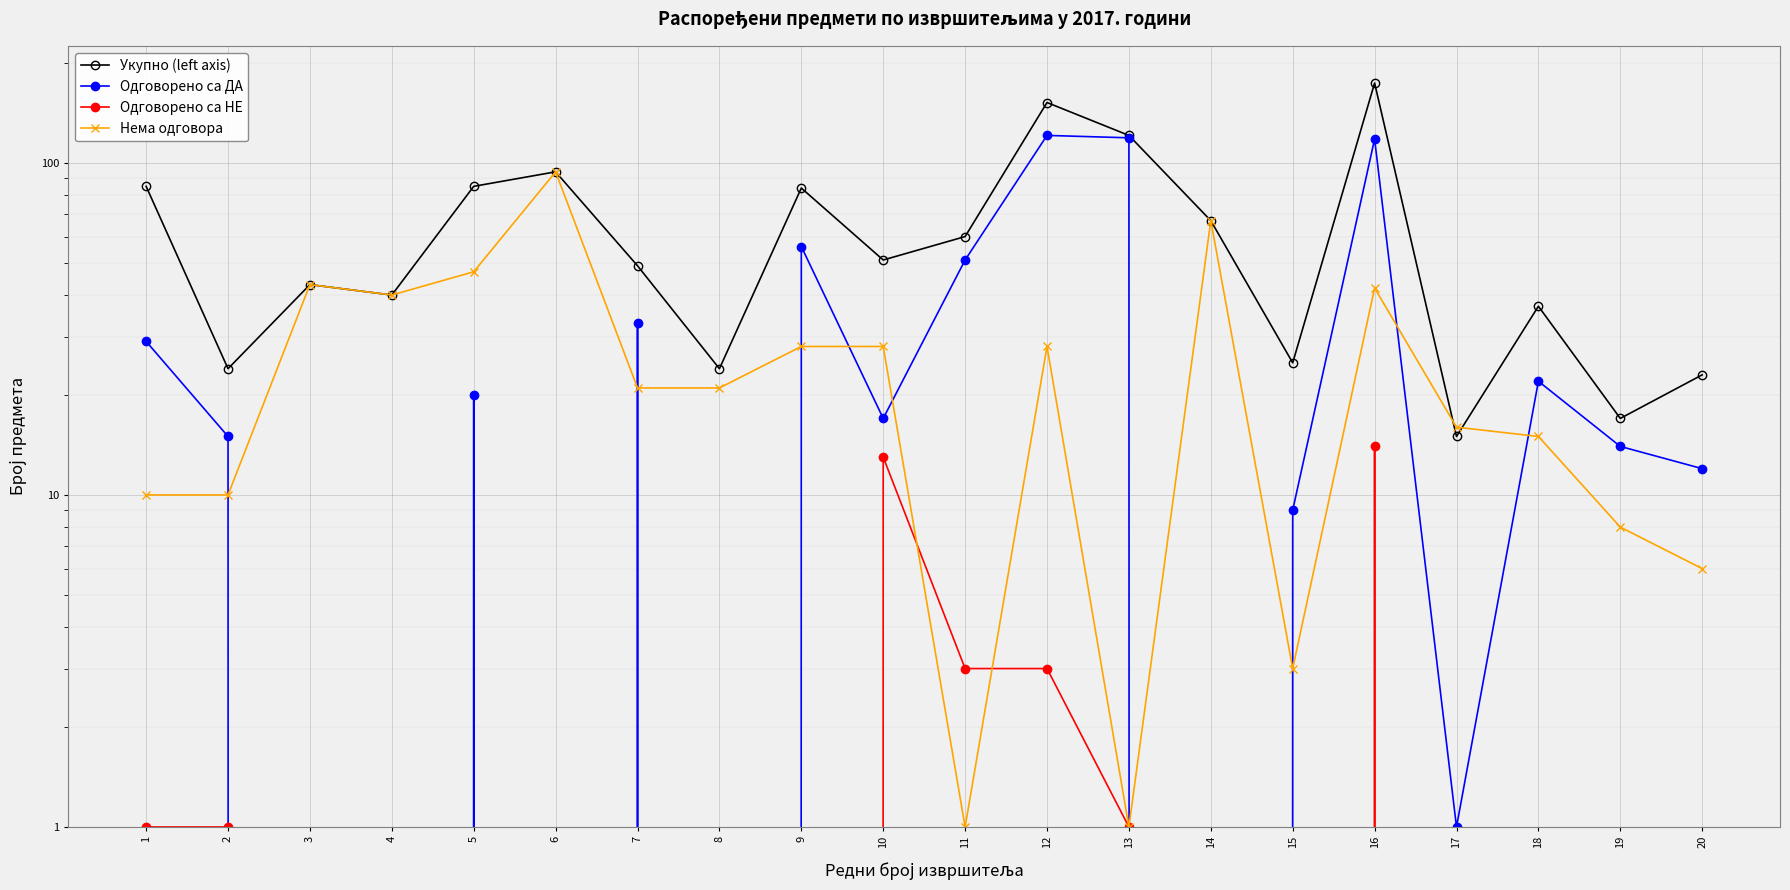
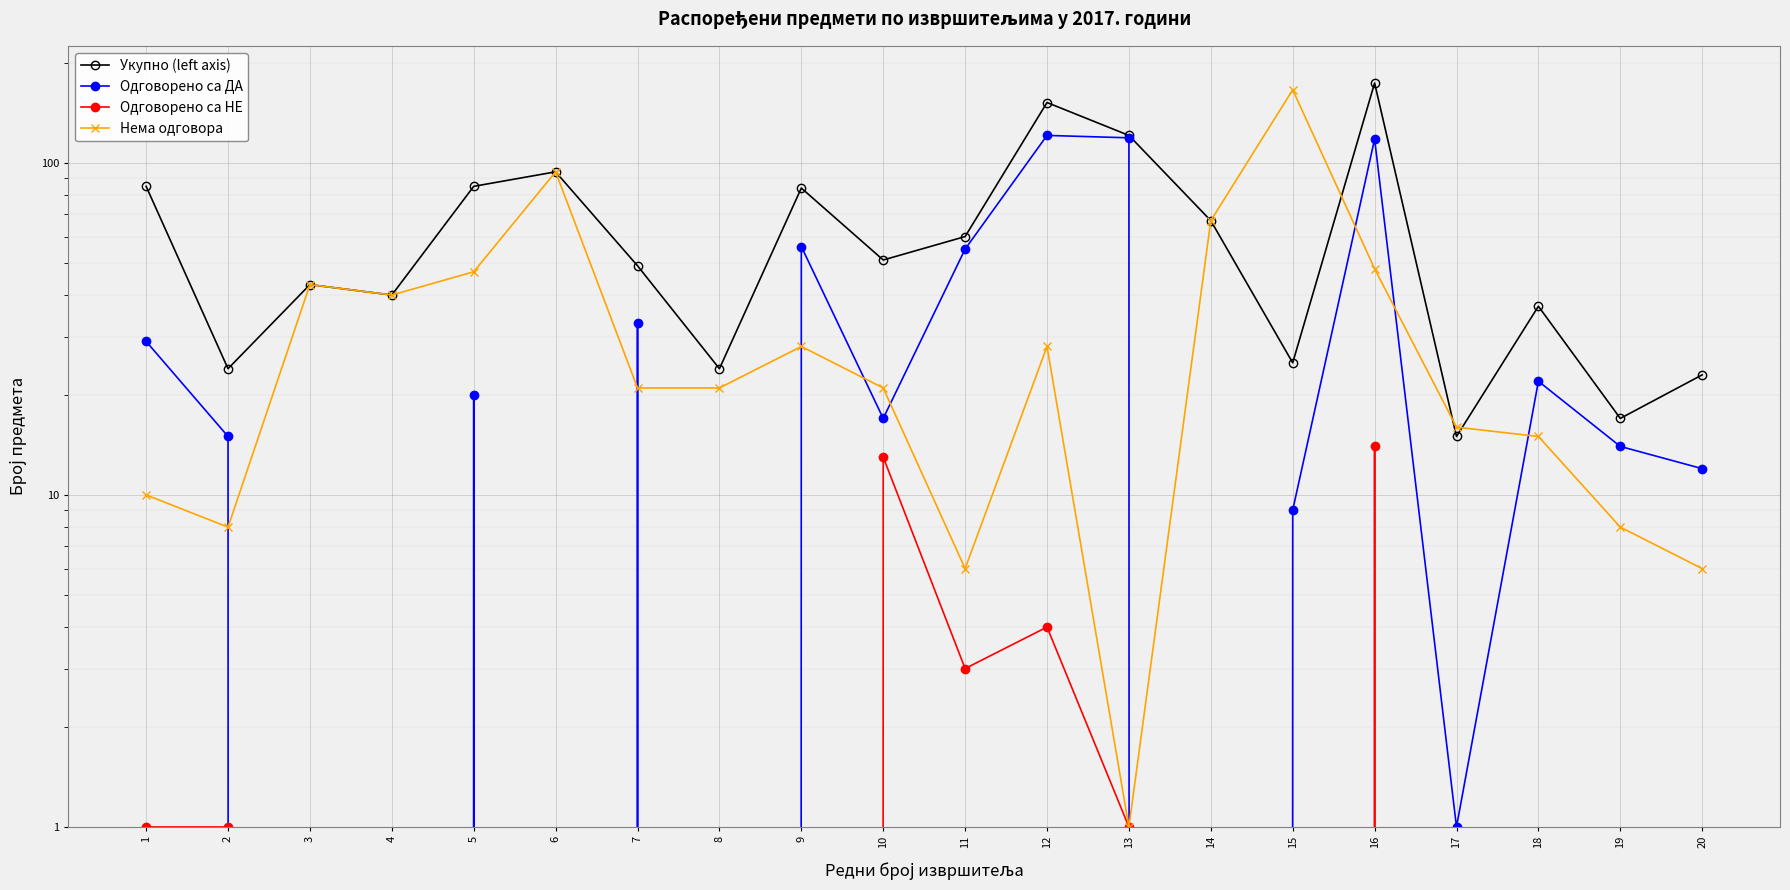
  {
    "Укупно (left axis)": {
      "1": 85,
      "2": 24,
      "5": 85,
      "7": 49,
      "8": 24,
      "9": 84,
      "10": 51,
      "11": 60,
      "12": 150,
      "15": 25,
      "16": 170,
      "17": 15,
      "18": 37,
      "19": 17,
      "20": 23
    },
    "Одговорено са ДА": {
      "1": 29,
      "2": 15,
      "5": 20,
      "7": 33,
      "9": 56,
      "10": 17,
-     "11": 51,
+     "11": 55,
      "12": 121,
      "15": 9,
      "16": 118,
      "17": 1,
      "18": 22,
      "19": 14,
      "20": 12
    },
    "Одговорено са НЕ": {
      "1": 1,
      "2": 1,
      "10": 13,
      "11": 3,
-     "12": 3,
+     "12": 4,
      "16": 14
    },
    "Нема одговора": {
      "1": 10,
-     "2": 10,
+     "2": 8,
      "5": 47,
      "7": 21,
      "8": 21,
      "9": 28,
-     "10": 28,
-     "11": 1,
+     "10": 21,
+     "11": 6,
      "12": 28,
-     "15": 3,
-     "16": 42,
+     "15": 170,
+     "16": 48,
      "17": 16,
      "18": 15,
      "19": 8,
      "20": 6
    }
  }
